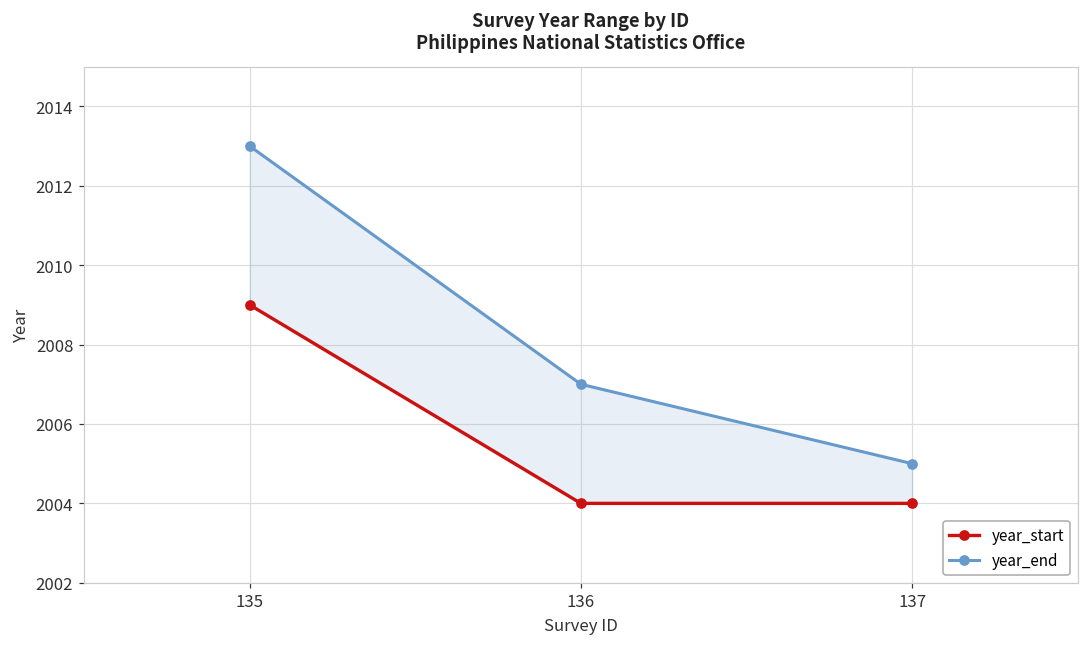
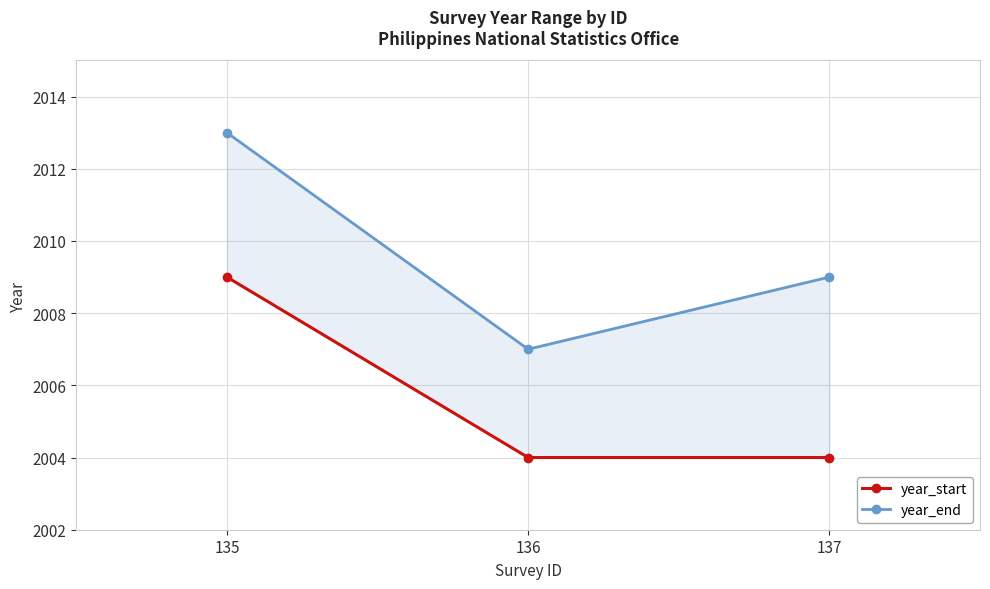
  {
    "year_start": {
      "135": 2009,
      "136": 2004,
      "137": 2004
    },
    "year_end": {
      "135": 2013,
      "136": 2007,
-     "137": 2005
+     "137": 2009
    }
  }
